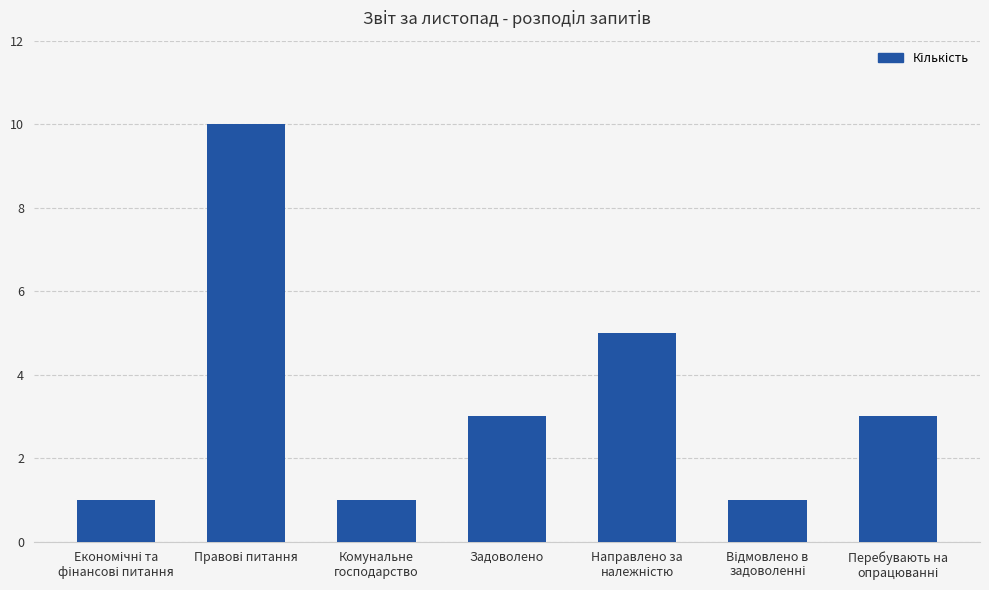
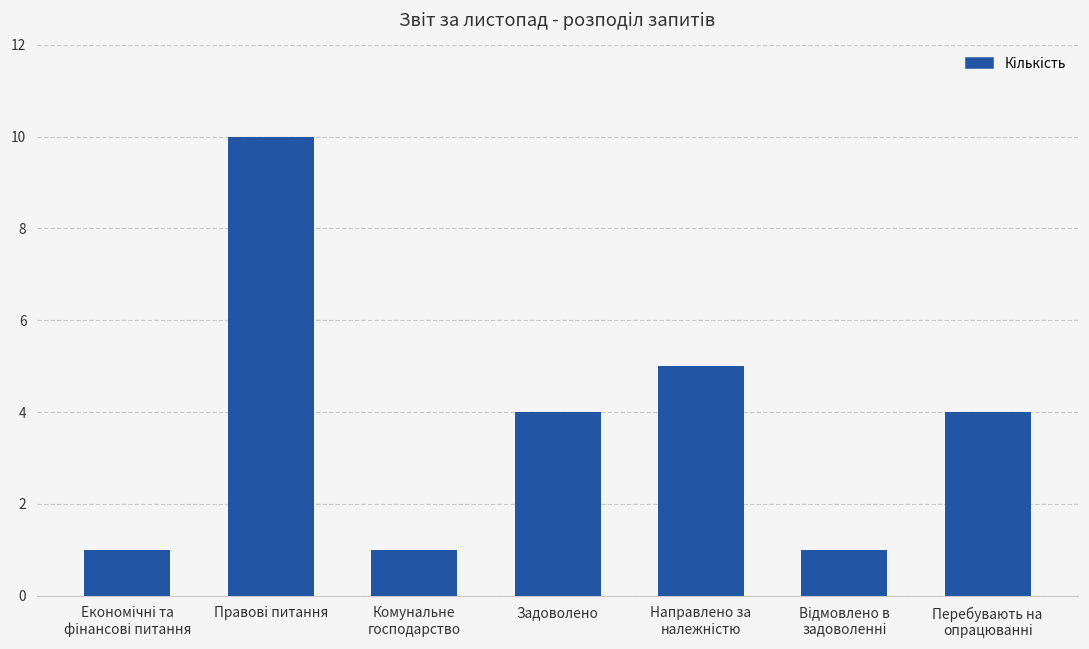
  {
    "Економічні та фінансові питання": 1,
    "Правові питання": 10,
    "Комунальне господарство": 1,
-   "Задоволено": 3,
+   "Задоволено": 4,
    "Направлено за належністю": 5,
    "Відмовлено в задоволенні": 1,
-   "Перебувають на опрацюванні": 3
+   "Перебувають на опрацюванні": 4
  }
